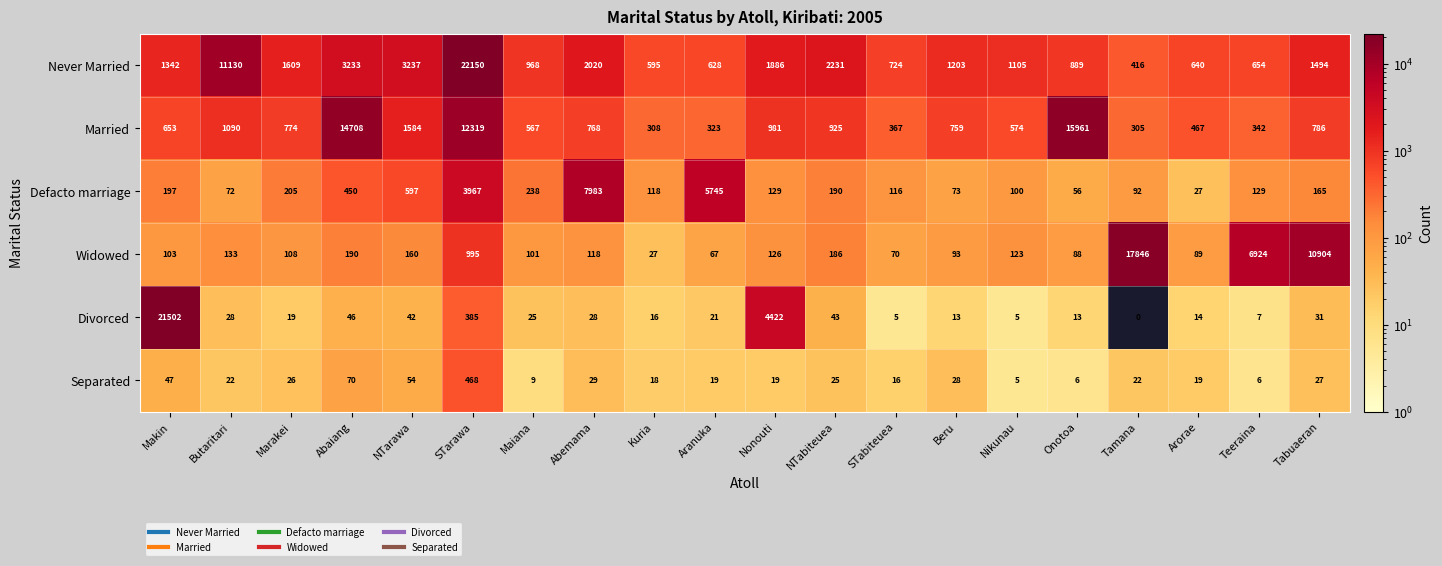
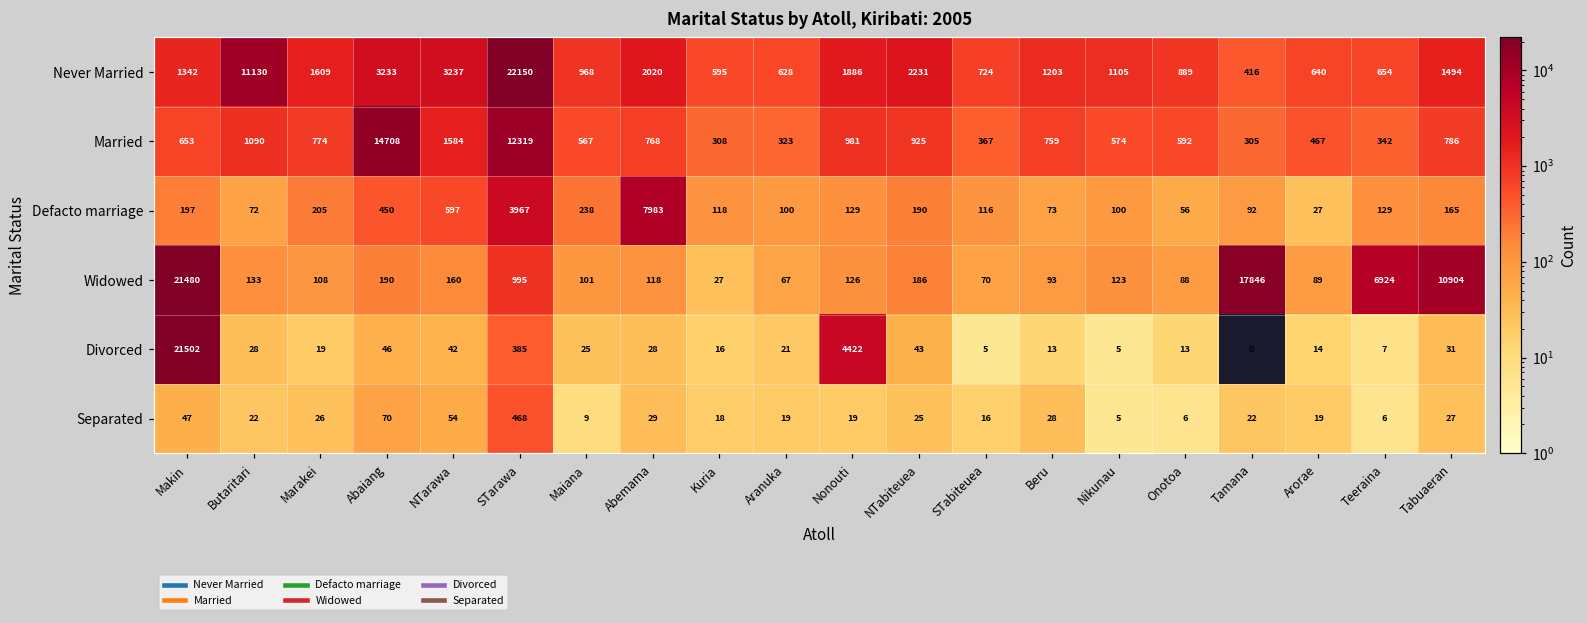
  {
    "Never Married": {
      "Makin": 1342,
      "Butaritari": 11130,
      "Marakei": 1609,
      "Abaiang": 3233,
      "NTarawa": 3237,
      "STarawa": 22150,
      "Maiana": 968,
      "Abemama": 2020,
      "Kuria": 595,
      "Aranuka": 628,
      "Nonouti": 1886,
      "NTabiteuea": 2231,
      "STabiteuea": 724,
      "Beru": 1203,
      "Nikunau": 1105,
      "Onotoa": 889,
      "Tamana": 416,
      "Arorae": 640,
      "Teeraina": 654,
      "Tabuaeran": 1494
    },
    "Married": {
      "Makin": 653,
      "Butaritari": 1090,
      "Marakei": 774,
      "Abaiang": 14708,
      "NTarawa": 1584,
      "STarawa": 12319,
      "Maiana": 567,
      "Abemama": 768,
      "Kuria": 308,
      "Aranuka": 323,
      "Nonouti": 981,
      "NTabiteuea": 925,
      "STabiteuea": 367,
      "Beru": 759,
      "Nikunau": 574,
-     "Onotoa": 15961,
+     "Onotoa": 592,
      "Tamana": 305,
      "Arorae": 467,
      "Teeraina": 342,
      "Tabuaeran": 786
    },
    "Defacto marriage": {
      "Makin": 197,
      "Butaritari": 72,
      "Marakei": 205,
      "Abaiang": 450,
      "NTarawa": 597,
      "STarawa": 3967,
      "Maiana": 238,
      "Abemama": 7983,
      "Kuria": 118,
-     "Aranuka": 5745,
+     "Aranuka": 100,
      "Nonouti": 129,
      "NTabiteuea": 190,
      "STabiteuea": 116,
      "Beru": 73,
      "Nikunau": 100,
      "Onotoa": 56,
      "Tamana": 92,
      "Arorae": 27,
      "Teeraina": 129,
      "Tabuaeran": 165
    },
    "Widowed": {
-     "Makin": 103,
+     "Makin": 21480,
      "Butaritari": 133,
      "Marakei": 108,
      "Abaiang": 190,
      "NTarawa": 160,
      "STarawa": 995,
      "Maiana": 101,
      "Abemama": 118,
      "Kuria": 27,
      "Aranuka": 67,
      "Nonouti": 126,
      "NTabiteuea": 186,
      "STabiteuea": 70,
      "Beru": 93,
      "Nikunau": 123,
      "Onotoa": 88,
      "Tamana": 17846,
      "Arorae": 89,
      "Teeraina": 6924,
      "Tabuaeran": 10904
    },
    "Divorced": {
      "Makin": 21502,
      "Butaritari": 28,
      "Marakei": 19,
      "Abaiang": 46,
      "NTarawa": 42,
      "STarawa": 385,
      "Maiana": 25,
      "Abemama": 28,
      "Kuria": 16,
      "Aranuka": 21,
      "Nonouti": 4422,
      "NTabiteuea": 43,
      "STabiteuea": 5,
      "Beru": 13,
      "Nikunau": 5,
      "Onotoa": 13,
      "Arorae": 14,
      "Teeraina": 7,
      "Tabuaeran": 31
    },
    "Separated": {
      "Makin": 47,
      "Butaritari": 22,
      "Marakei": 26,
      "Abaiang": 70,
      "NTarawa": 54,
      "STarawa": 468,
      "Maiana": 9,
      "Abemama": 29,
      "Kuria": 18,
      "Aranuka": 19,
      "Nonouti": 19,
      "NTabiteuea": 25,
      "STabiteuea": 16,
      "Beru": 28,
      "Nikunau": 5,
      "Onotoa": 6,
      "Tamana": 22,
      "Arorae": 19,
      "Teeraina": 6,
      "Tabuaeran": 27
    }
  }
